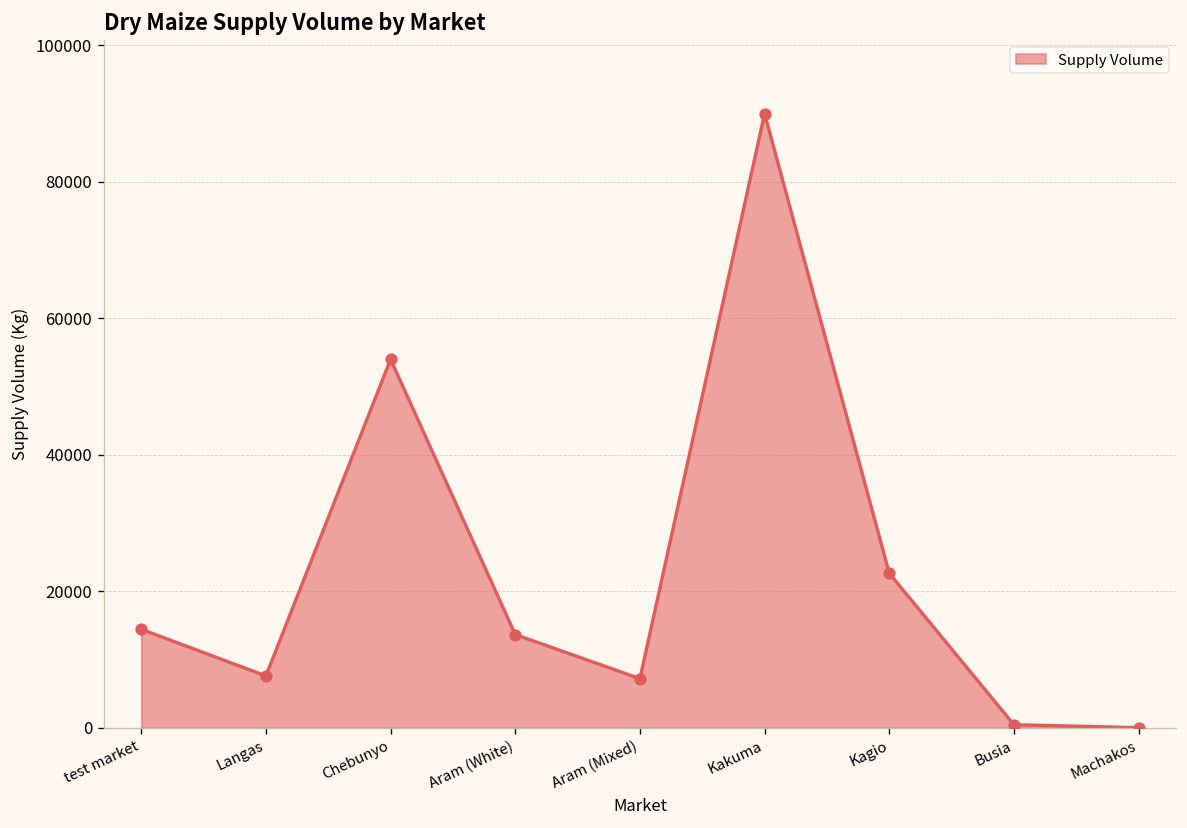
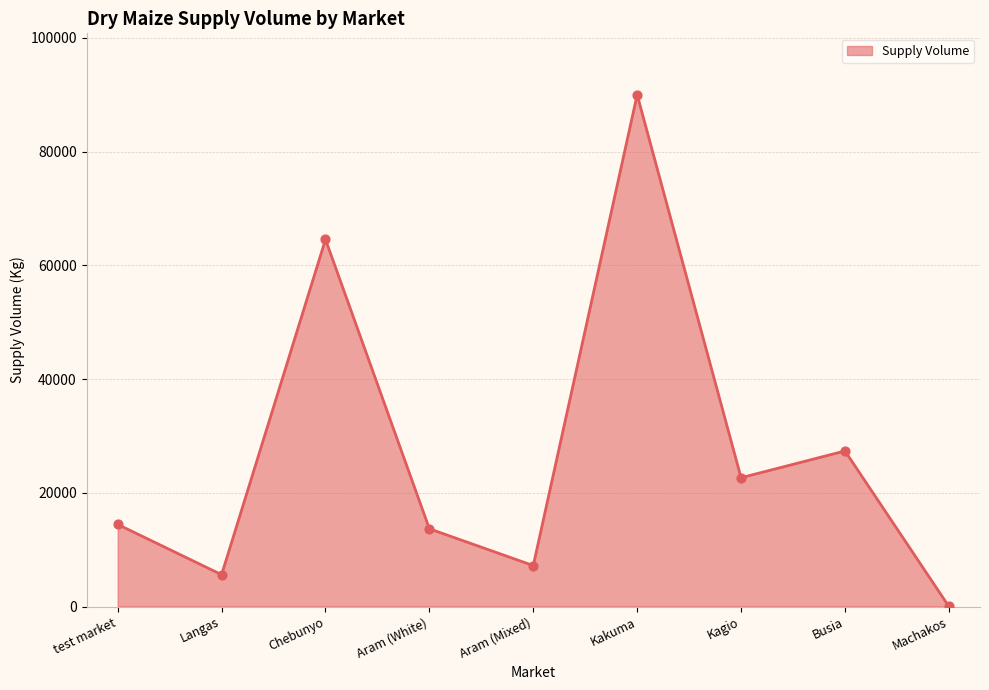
  {
    "test market": 14000,
-   "Langas": 8000,
-   "Chebunyo": 54000,
+   "Langas": 6000,
+   "Chebunyo": 65000,
    "Aram (White)": 14000,
    "Aram (Mixed)": 7000,
    "Kakuma": 90000,
    "Kagio": 23000,
-   "Busia": 0,
+   "Busia": 27000,
    "Machakos": 0
  }
